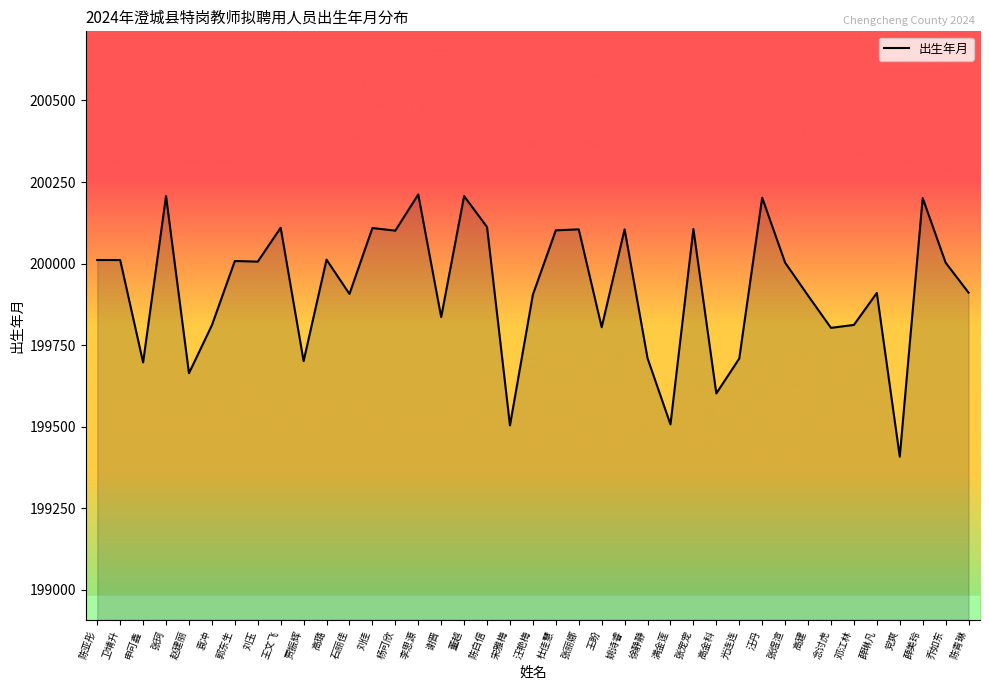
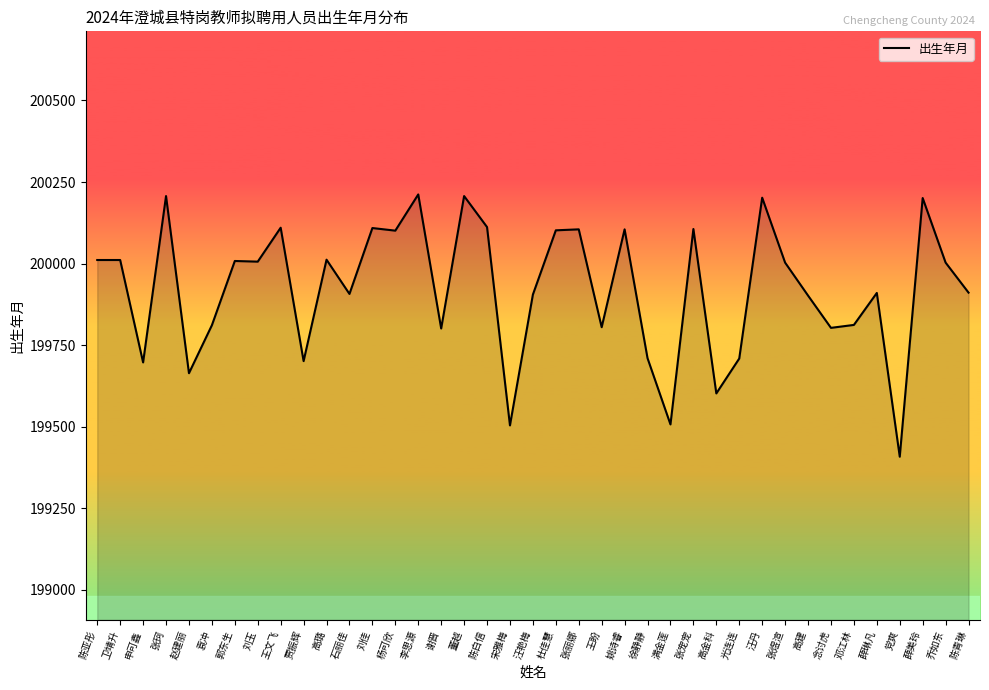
  {
    "陈亚彤": 200010,
    "卫靖升": 200010,
    "申可鑫": 199700,
    "张珂": 200210,
    "赵建丽": 199660,
    "袁冲": 199810,
    "郭东生": 200010,
    "刘玉": 200010,
    "王文飞": 200110,
    "贾振辉": 199700,
    "高璐": 200010,
    "石丽佳": 199910,
    "刘佳": 200110,
    "杨可欣": 200100,
    "李思源": 200210,
-   "谢晋": 199840,
+   "谢晋": 199800,
    "董越": 200210,
    "陈白信": 200110,
    "宋雅梅": 199500,
    "汪艳梅": 199910,
    "杜佳慧": 200100,
    "张丽娜": 200110,
    "王盼": 199810,
    "姚诗睿": 200110,
    "徐静静": 199710,
    "满金莲": 199510,
    "张宠宠": 200110,
    "高金科": 199600,
    "光连连": 199710,
    "汪丹": 200200,
    "张煜渲": 200000,
    "高建": 199900,
    "念讨虎": 199800,
    "邓江林": 199810,
    "薛琳凡": 199910,
    "党爽": 199410,
    "薛美玲": 200200,
    "乔如东": 200000,
    "陈青琳": 199910
  }
